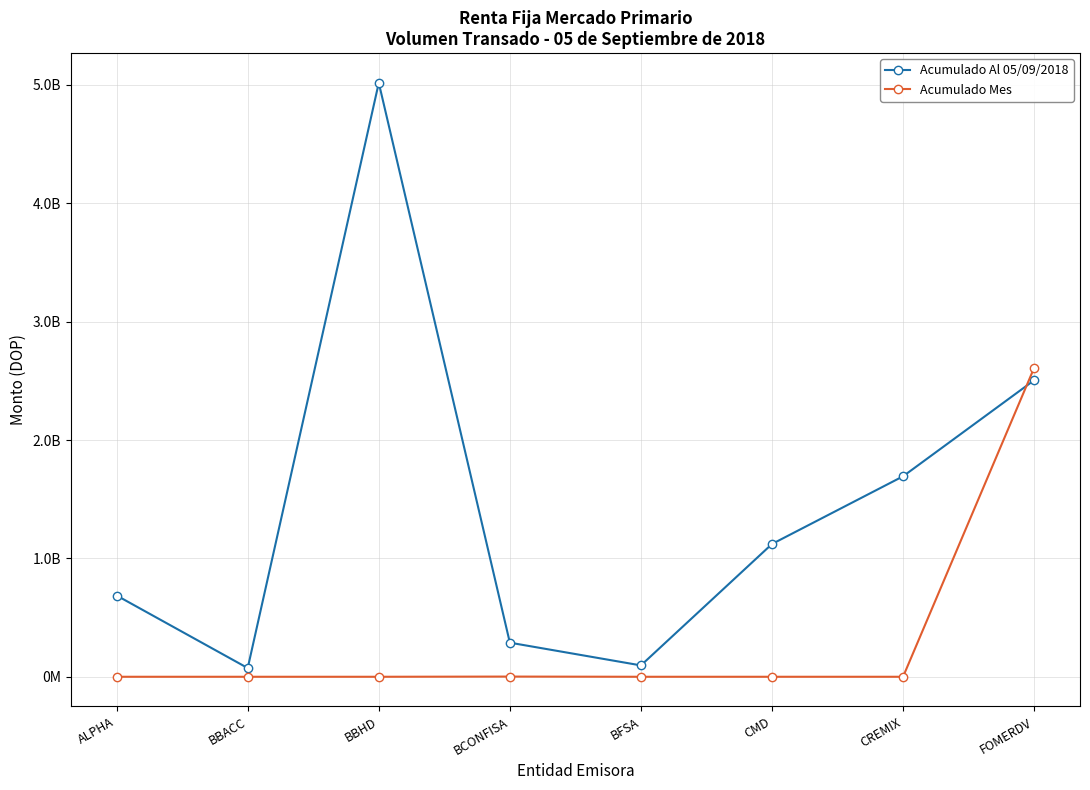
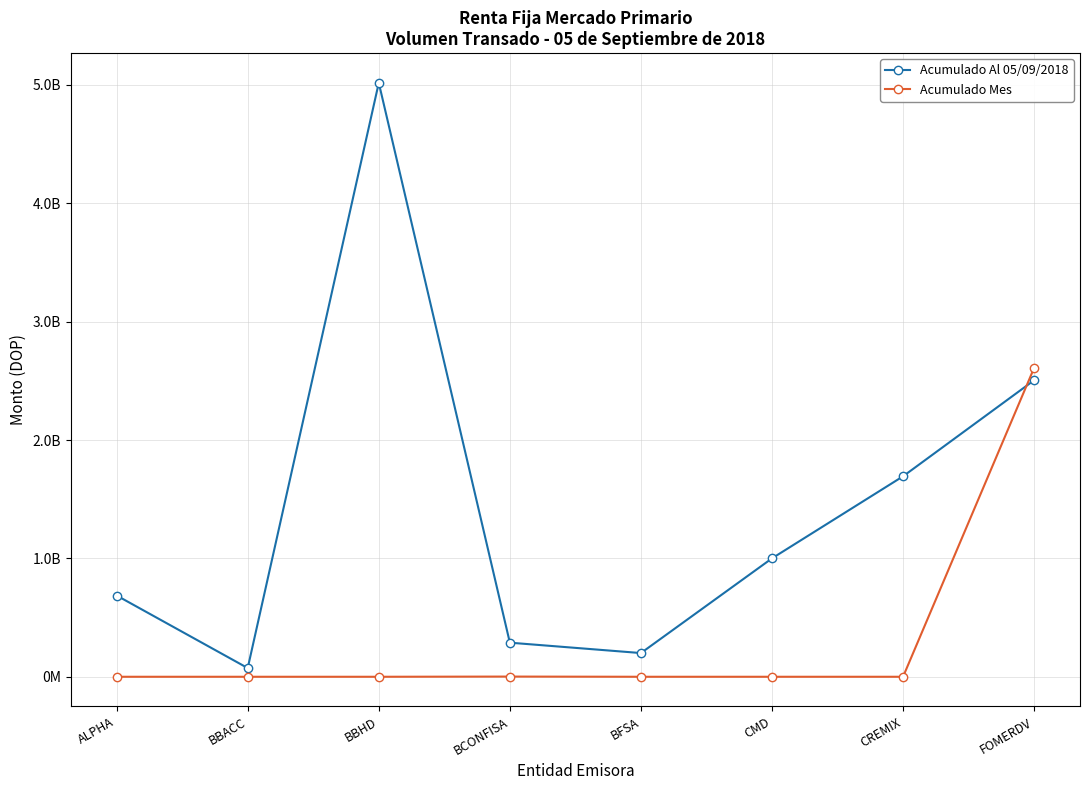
  {
    "Acumulado Al 05/09/2018": {
      "ALPHA": 690000000,
      "BBACC": 70000000,
      "BBHD": 5020000000,
      "BCONFISA": 290000000,
-     "BFSA": 100000000,
-     "CMD": 1120000000,
+     "BFSA": 200000000,
+     "CMD": 1000000000,
      "CREMIX": 1690000000,
      "FOMERDV": 2500000000
    },
    "Acumulado Mes": {
      "ALPHA": 0,
      "BBACC": 0,
      "BBHD": 0,
      "BCONFISA": 0,
      "BFSA": 0,
      "CMD": 0,
      "CREMIX": 0,
      "FOMERDV": 2610000000
    }
  }
